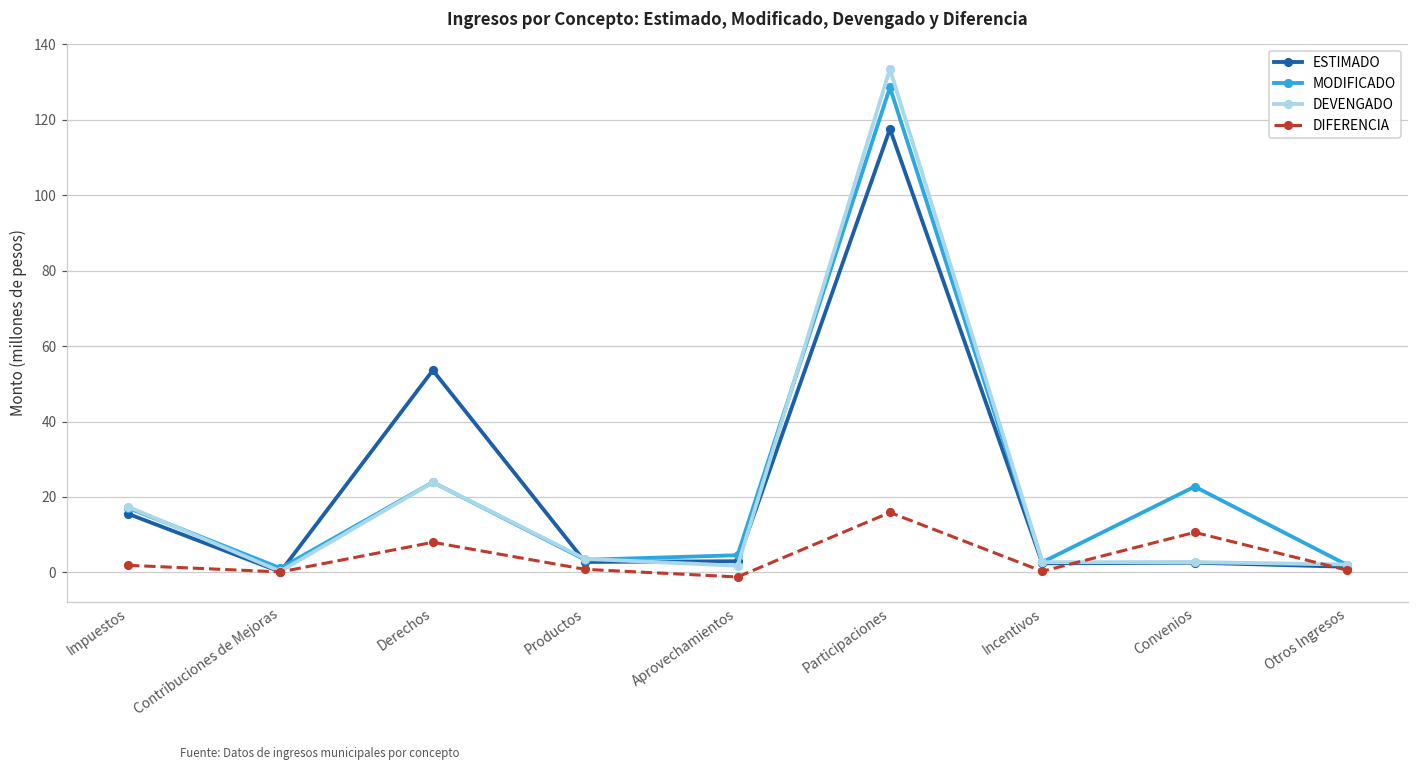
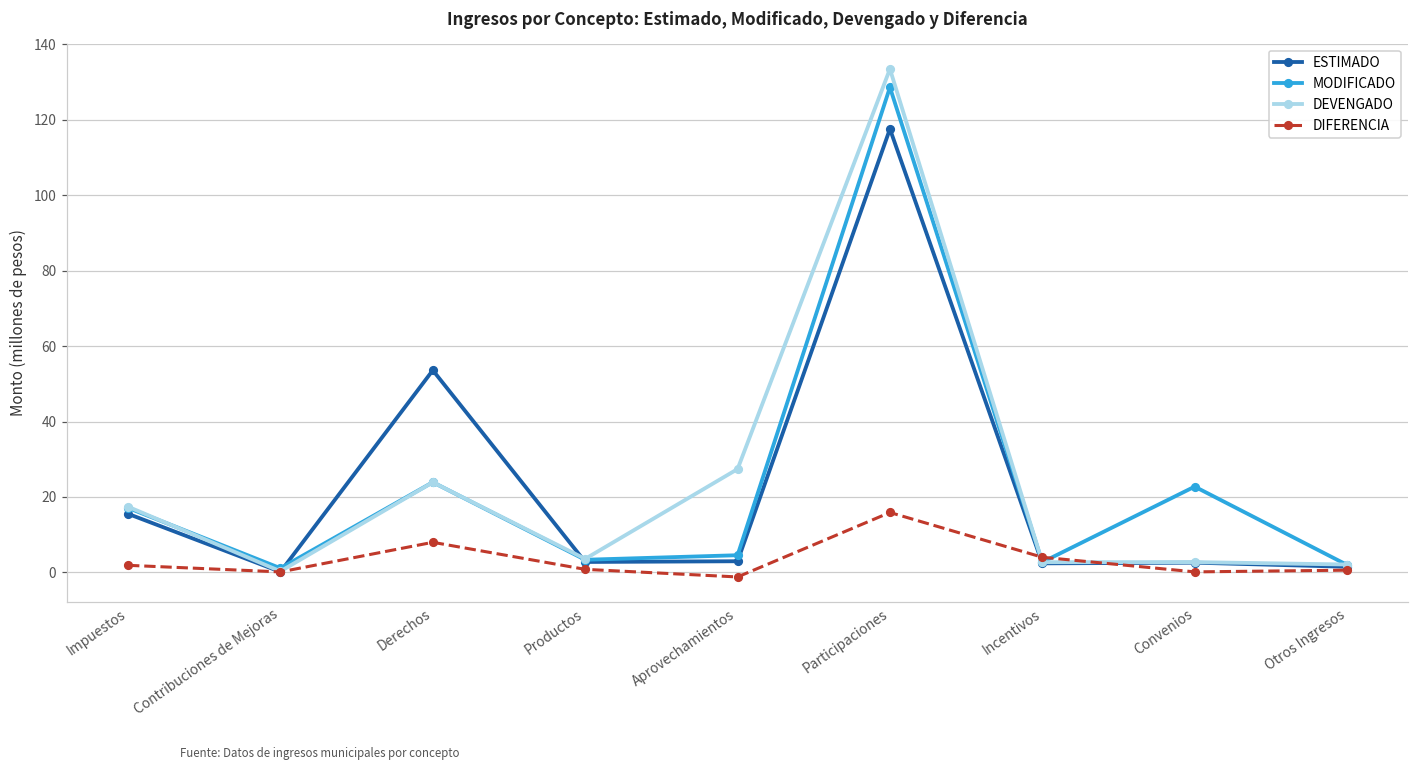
  {
    "ESTIMADO": {
      "Impuestos": 16,
      "Derechos": 54,
      "Aprovechamientos": 3,
      "Participaciones": 118
    },
    "MODIFICADO": {
      "Contribuciones de Mejoras": 1,
      "Aprovechamientos": 5,
      "Participaciones": 129,
      "Convenios": 23
    },
    "DEVENGADO": {
-     "Aprovechamientos": 2,
+     "Aprovechamientos": 27,
      "Participaciones": 133
    },
    "DIFERENCIA": {
      "Impuestos": 2,
      "Derechos": 8,
      "Productos": 1,
      "Aprovechamientos": -1,
      "Participaciones": 16,
-     "Incentivos": 0,
-     "Convenios": 11,
+     "Incentivos": 4,
+     "Convenios": 0,
      "Otros Ingresos": 1
    }
  }
